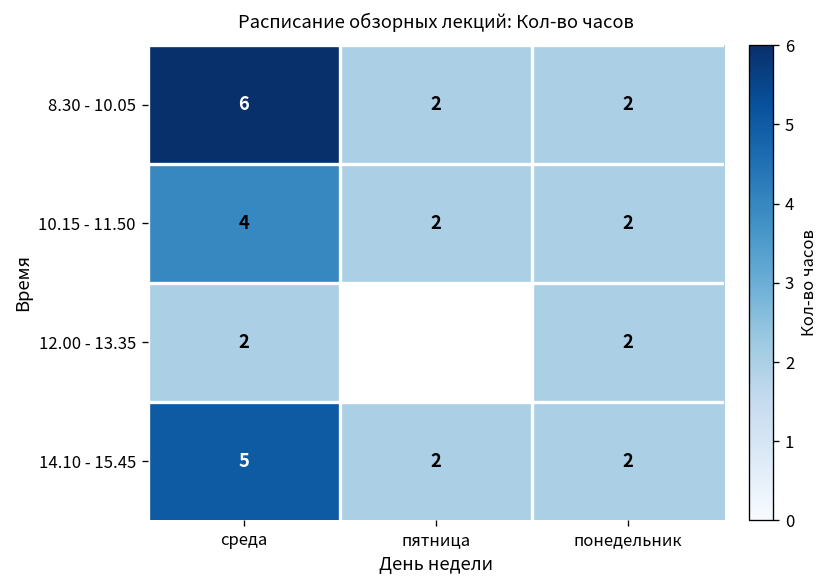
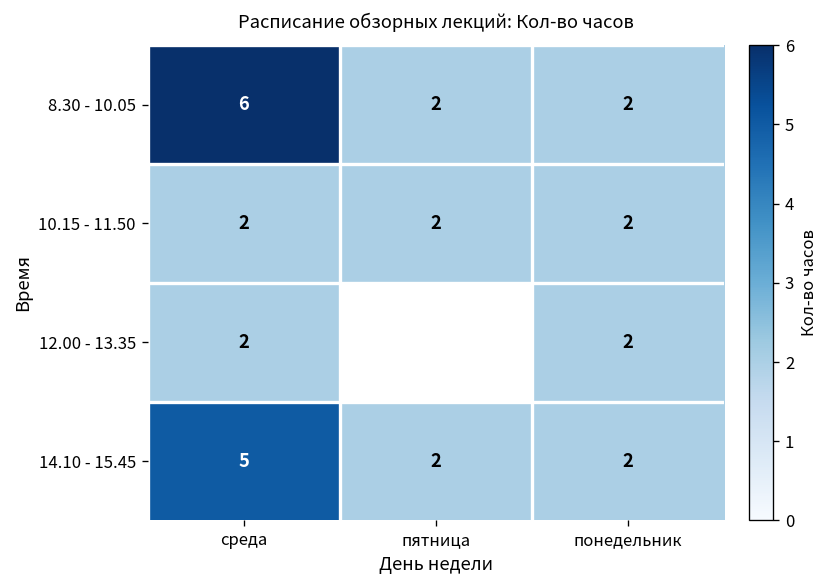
  {
    "8.30 - 10.05": {
      "среда": 6,
      "пятница": 2,
      "понедельник": 2
    },
    "10.15 - 11.50": {
-     "среда": 4,
+     "среда": 2,
      "пятница": 2,
      "понедельник": 2
    },
    "12.00 - 13.35": {
      "среда": 2,
      "понедельник": 2
    },
    "14.10 - 15.45": {
      "среда": 5,
      "пятница": 2,
      "понедельник": 2
    }
  }
